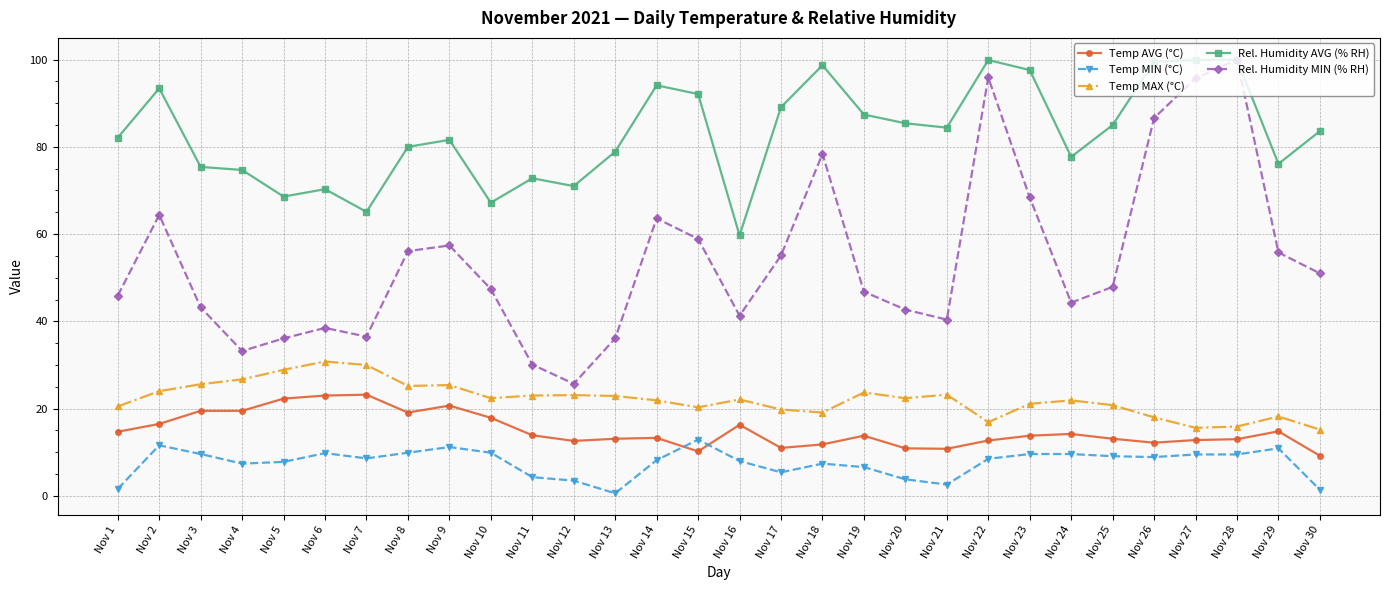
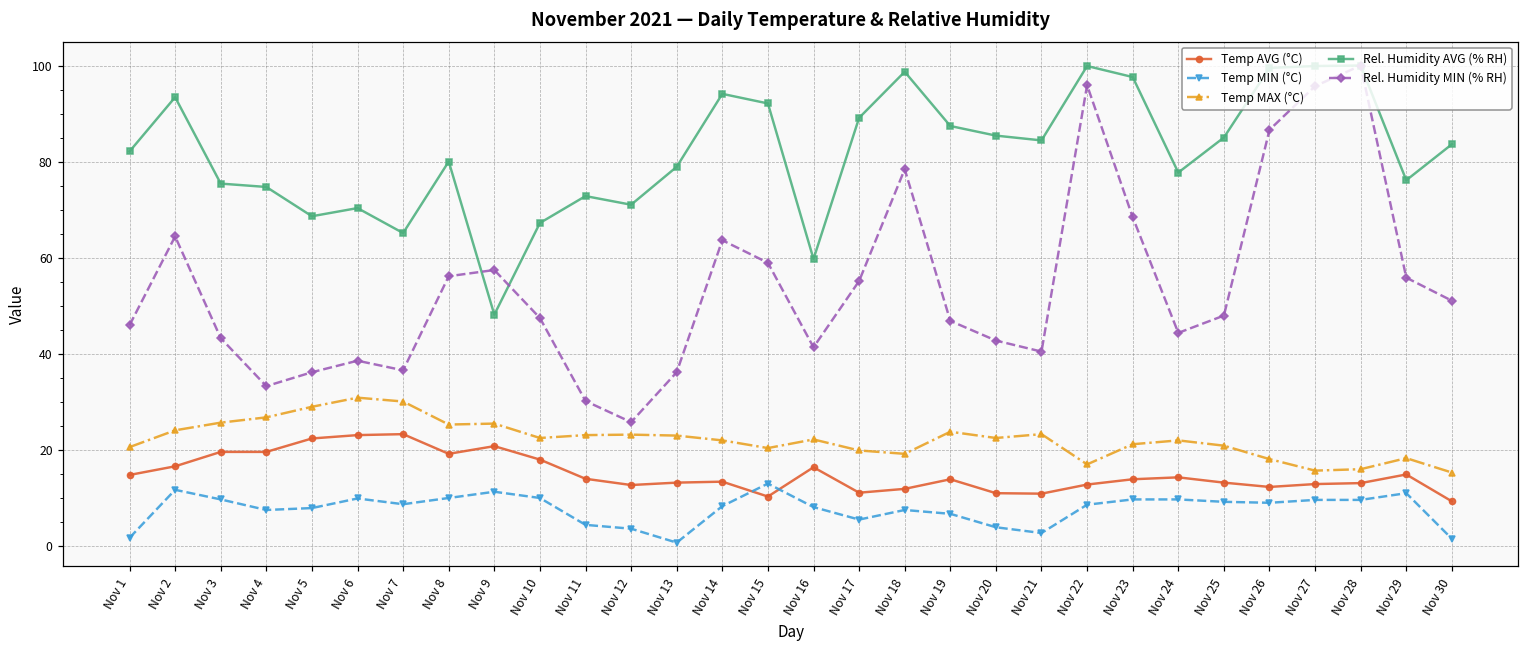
  {
    "Temp AVG (°C)": {
      "Nov 1": 15,
      "Nov 2": 17,
      "Nov 3": 20,
      "Nov 4": 20,
      "Nov 5": 22,
      "Nov 6": 23,
      "Nov 7": 23,
      "Nov 8": 19,
      "Nov 9": 21,
      "Nov 10": 18,
      "Nov 11": 14,
      "Nov 12": 13,
      "Nov 13": 13,
      "Nov 14": 13,
      "Nov 15": 10,
      "Nov 16": 16,
      "Nov 17": 11,
      "Nov 18": 12,
      "Nov 19": 14,
      "Nov 20": 11,
      "Nov 21": 11,
      "Nov 22": 13,
      "Nov 23": 14,
      "Nov 24": 14,
      "Nov 25": 13,
      "Nov 26": 12,
      "Nov 27": 13,
      "Nov 28": 13,
      "Nov 29": 15,
      "Nov 30": 9
    },
    "Temp MIN (°C)": {
      "Nov 1": 2,
      "Nov 2": 12,
      "Nov 3": 10,
      "Nov 4": 7,
      "Nov 5": 8,
      "Nov 6": 10,
      "Nov 7": 9,
      "Nov 8": 10,
      "Nov 9": 11,
      "Nov 10": 10,
      "Nov 11": 4,
      "Nov 12": 4,
      "Nov 13": 1,
      "Nov 14": 8,
      "Nov 15": 13,
      "Nov 16": 8,
      "Nov 17": 5,
      "Nov 18": 7,
      "Nov 19": 7,
      "Nov 20": 4,
      "Nov 21": 3,
      "Nov 22": 9,
      "Nov 23": 10,
      "Nov 24": 10,
      "Nov 25": 9,
      "Nov 26": 9,
      "Nov 27": 10,
      "Nov 28": 10,
      "Nov 29": 11,
      "Nov 30": 1
    },
    "Temp MAX (°C)": {
      "Nov 1": 21,
      "Nov 2": 24,
      "Nov 3": 26,
      "Nov 4": 27,
      "Nov 5": 29,
      "Nov 6": 31,
      "Nov 7": 30,
      "Nov 8": 25,
      "Nov 9": 25,
      "Nov 10": 22,
      "Nov 11": 23,
      "Nov 12": 23,
      "Nov 13": 23,
      "Nov 14": 22,
      "Nov 15": 20,
      "Nov 16": 22,
      "Nov 17": 20,
      "Nov 18": 19,
      "Nov 19": 24,
      "Nov 20": 22,
      "Nov 21": 23,
      "Nov 22": 17,
      "Nov 23": 21,
      "Nov 24": 22,
      "Nov 25": 21,
      "Nov 26": 18,
      "Nov 27": 16,
      "Nov 28": 16,
      "Nov 29": 18,
      "Nov 30": 15
    },
    "Rel. Humidity AVG (% RH)": {
      "Nov 1": 82,
      "Nov 2": 93,
      "Nov 3": 75,
      "Nov 4": 75,
      "Nov 5": 69,
      "Nov 6": 70,
      "Nov 7": 65,
      "Nov 8": 80,
-     "Nov 9": 82,
+     "Nov 9": 48,
      "Nov 10": 67,
      "Nov 11": 73,
      "Nov 12": 71,
      "Nov 13": 79,
      "Nov 14": 94,
      "Nov 15": 92,
      "Nov 16": 60,
      "Nov 17": 89,
      "Nov 18": 99,
      "Nov 19": 87,
      "Nov 20": 85,
      "Nov 21": 84,
      "Nov 22": 100,
      "Nov 23": 98,
      "Nov 24": 78,
      "Nov 25": 85,
      "Nov 29": 76,
      "Nov 30": 84
    },
    "Rel. Humidity MIN (% RH)": {
      "Nov 1": 46,
      "Nov 2": 64,
      "Nov 3": 43,
      "Nov 4": 33,
      "Nov 5": 36,
      "Nov 6": 39,
      "Nov 7": 37,
      "Nov 8": 56,
      "Nov 9": 57,
      "Nov 10": 47,
      "Nov 11": 30,
      "Nov 12": 26,
      "Nov 13": 36,
      "Nov 14": 64,
      "Nov 15": 59,
      "Nov 16": 41,
      "Nov 17": 55,
      "Nov 18": 78,
      "Nov 19": 47,
      "Nov 20": 43,
      "Nov 21": 40,
      "Nov 22": 96,
      "Nov 23": 68,
      "Nov 24": 44,
      "Nov 25": 48,
      "Nov 26": 87,
      "Nov 29": 56,
      "Nov 30": 51
    }
  }
